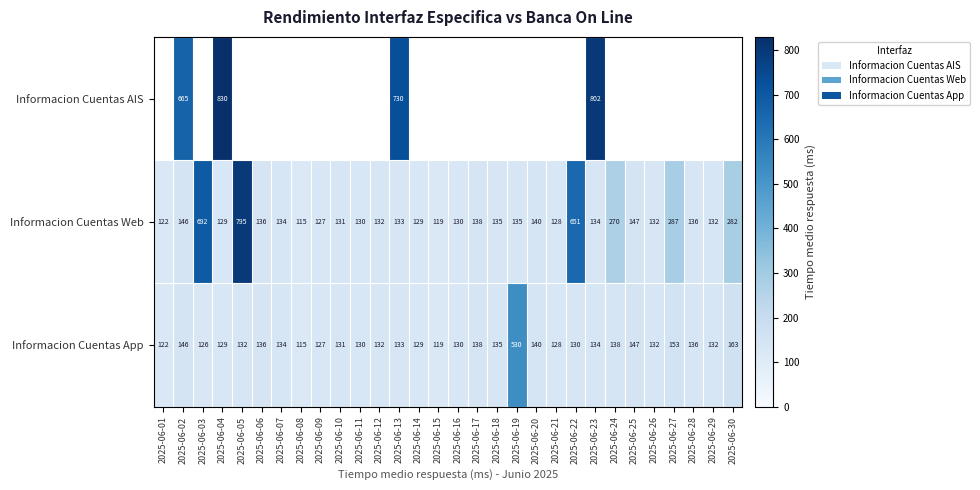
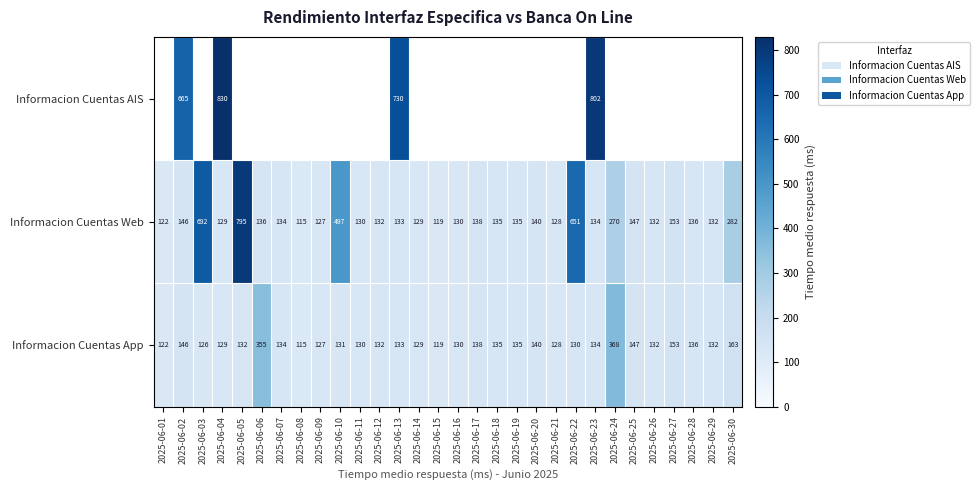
  {
    "Informacion Cuentas AIS": {
      "2025-06-02": 665,
      "2025-06-04": 830,
      "2025-06-13": 730,
      "2025-06-23": 802
    },
    "Informacion Cuentas Web": {
      "2025-06-01": 122,
      "2025-06-02": 146,
      "2025-06-03": 692,
      "2025-06-04": 129,
      "2025-06-05": 795,
      "2025-06-06": 136,
      "2025-06-07": 134,
      "2025-06-08": 115,
      "2025-06-09": 127,
-     "2025-06-10": 131,
+     "2025-06-10": 497,
      "2025-06-11": 130,
      "2025-06-12": 132,
      "2025-06-13": 133,
      "2025-06-14": 129,
      "2025-06-15": 119,
      "2025-06-16": 130,
      "2025-06-17": 138,
      "2025-06-18": 135,
      "2025-06-19": 135,
      "2025-06-20": 140,
      "2025-06-21": 128,
      "2025-06-22": 651,
      "2025-06-23": 134,
      "2025-06-24": 270,
      "2025-06-25": 147,
      "2025-06-26": 132,
-     "2025-06-27": 287,
+     "2025-06-27": 153,
      "2025-06-28": 136,
      "2025-06-29": 132,
      "2025-06-30": 282
    },
    "Informacion Cuentas App": {
      "2025-06-01": 122,
      "2025-06-02": 146,
      "2025-06-03": 126,
      "2025-06-04": 129,
      "2025-06-05": 132,
-     "2025-06-06": 136,
+     "2025-06-06": 355,
      "2025-06-07": 134,
      "2025-06-08": 115,
      "2025-06-09": 127,
      "2025-06-10": 131,
      "2025-06-11": 130,
      "2025-06-12": 132,
      "2025-06-13": 133,
      "2025-06-14": 129,
      "2025-06-15": 119,
      "2025-06-16": 130,
      "2025-06-17": 138,
      "2025-06-18": 135,
-     "2025-06-19": 530,
+     "2025-06-19": 135,
      "2025-06-20": 140,
      "2025-06-21": 128,
      "2025-06-22": 130,
      "2025-06-23": 134,
-     "2025-06-24": 138,
+     "2025-06-24": 368,
      "2025-06-25": 147,
      "2025-06-26": 132,
      "2025-06-27": 153,
      "2025-06-28": 136,
      "2025-06-29": 132,
      "2025-06-30": 163
    }
  }
